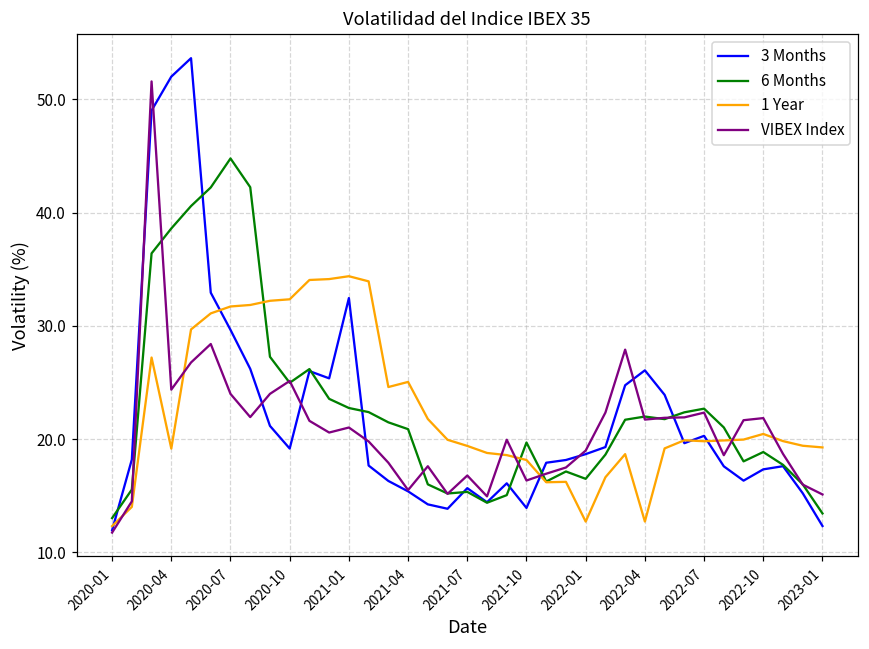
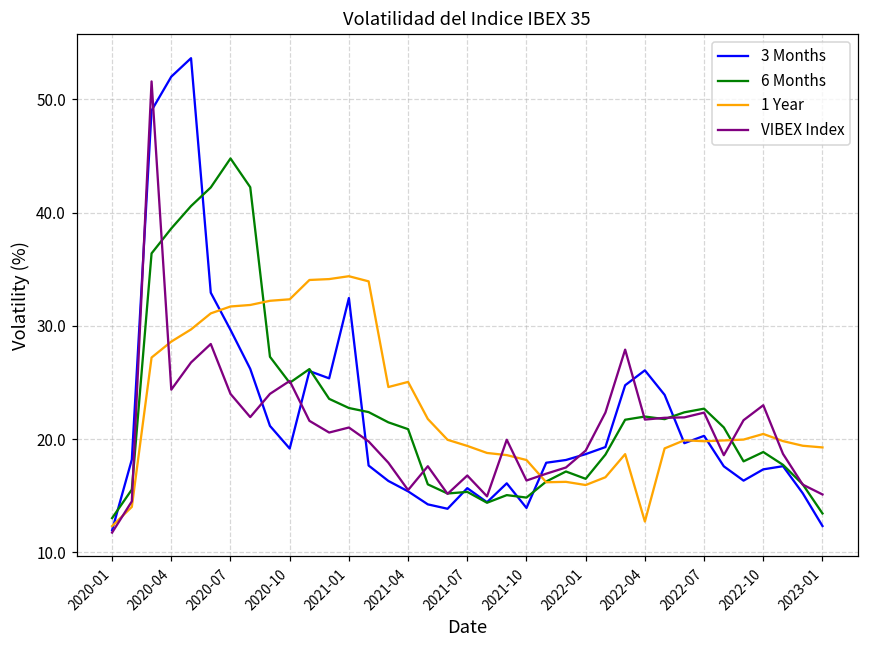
  {
    "3 Months": {
      "2020-04": 52.0,
      "2020-07": 29.6,
      "2020-10": 19.2,
      "2021-01": 32.5,
      "2021-07": 15.7,
      "2021-10": 13.9,
      "2022-01": 18.7,
      "2022-04": 26.1,
      "2022-07": 20.3,
      "2022-10": 17.3,
      "2023-01": 12.3
    },
    "6 Months": {
      "2020-01": 13.0,
      "2020-04": 38.6,
      "2020-07": 44.8,
      "2021-01": 22.7,
      "2021-04": 20.9,
      "2021-07": 15.3,
-     "2021-10": 19.7,
+     "2021-10": 14.8,
      "2022-01": 16.5,
      "2022-04": 22.0,
      "2022-07": 22.7,
      "2022-10": 18.9,
      "2023-01": 13.4
    },
    "1 Year": {
      "2020-01": 12.3,
-     "2020-04": 19.2,
+     "2020-04": 28.6,
      "2020-07": 31.7,
      "2020-10": 32.3,
      "2021-01": 34.4,
      "2021-04": 25.0,
      "2021-07": 19.4,
      "2021-10": 18.2,
-     "2022-01": 12.7,
+     "2022-01": 15.9,
      "2022-04": 12.7,
      "2022-07": 19.8,
      "2022-10": 20.5,
      "2023-01": 19.3
    },
    "VIBEX Index": {
      "2020-04": 24.4,
      "2020-07": 24.0,
      "2021-01": 21.0,
      "2021-07": 16.8,
      "2021-10": 16.3,
      "2022-01": 19.0,
      "2022-04": 21.7,
      "2022-07": 22.3,
-     "2022-10": 21.9,
+     "2022-10": 23.0,
      "2023-01": 15.1
    }
  }
